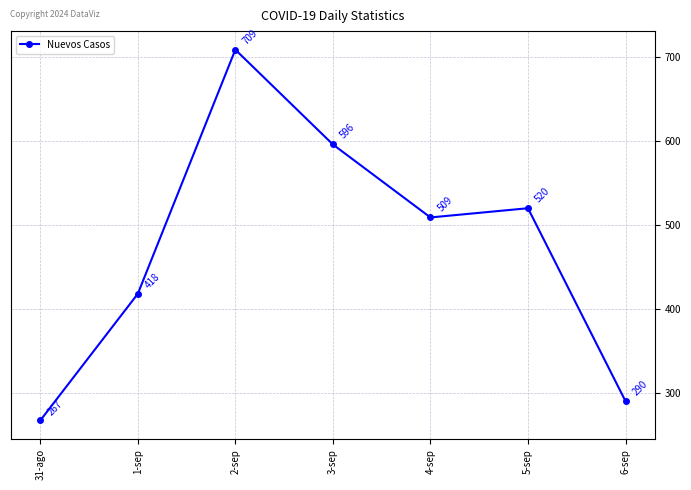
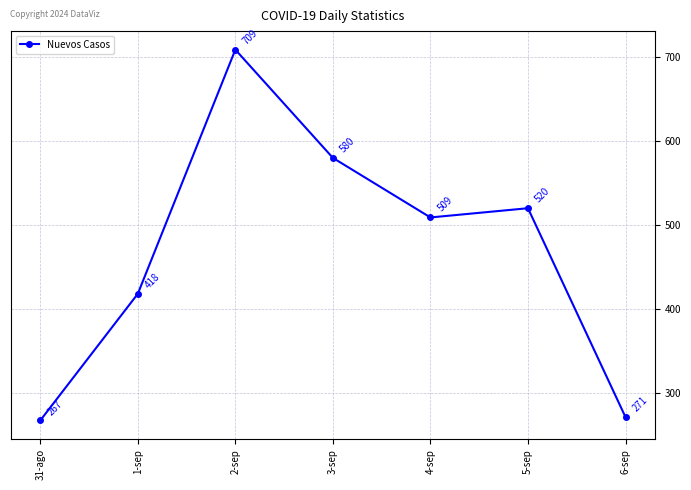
  {
    "31-ago": 267,
    "1-sep": 418,
    "2-sep": 709,
-   "3-sep": 596,
+   "3-sep": 580,
    "4-sep": 509,
    "5-sep": 520,
-   "6-sep": 290
+   "6-sep": 271
  }
